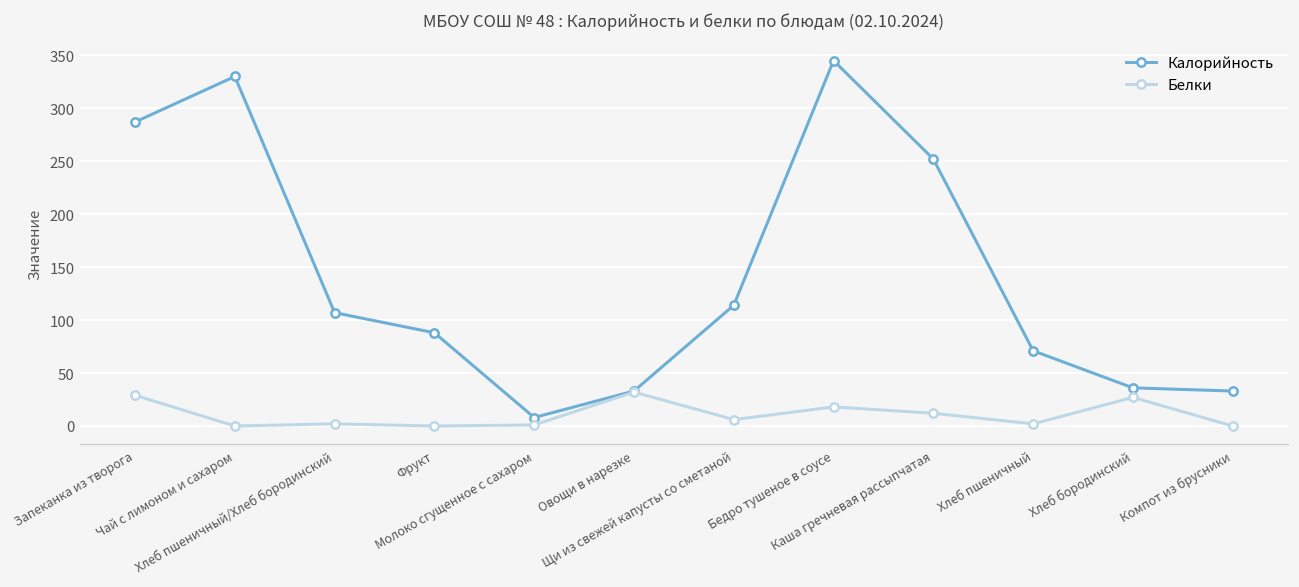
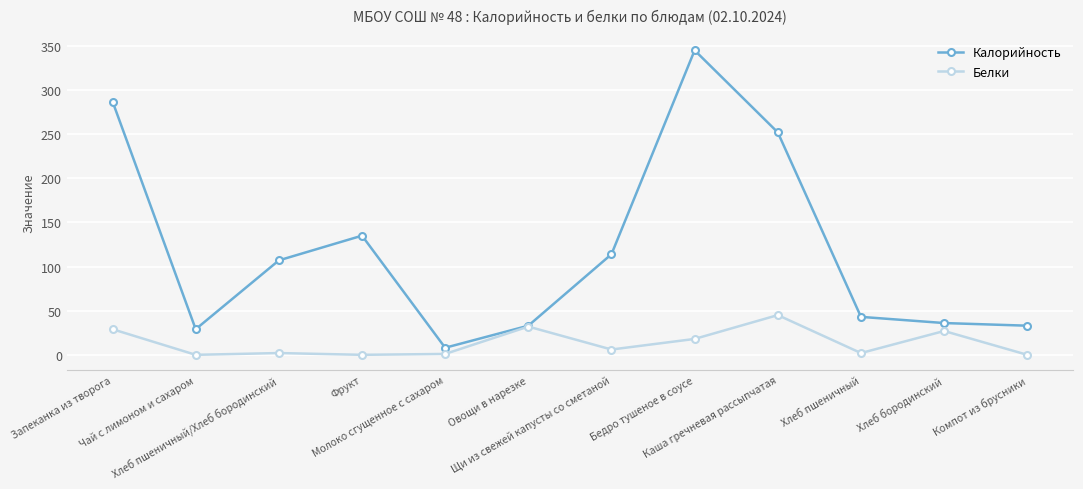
  {
    "Калорийность": {
      "Запеканка из творога": 290,
-     "Чай с лимоном и сахаром": 330,
+     "Чай с лимоном и сахаром": 30,
      "Хлеб пшеничный/Хлеб бородинский": 110,
-     "Фрукт": 90,
+     "Фрукт": 140,
      "Молоко сгущенное с сахаром": 10,
      "Щи из свежей капусты со сметаной": 110,
      "Бедро тушеное в соусе": 350,
      "Каша гречневая рассыпчатая": 250,
-     "Хлеб пшеничный": 70,
+     "Хлеб пшеничный": 40,
      "Хлеб бородинский": 40,
      "Компот из брусники": 30
    },
    "Белки": {
      "Запеканка из творога": 30,
      "Чай с лимоном и сахаром": 0,
      "Хлеб пшеничный/Хлеб бородинский": 0,
      "Фрукт": 0,
      "Молоко сгущенное с сахаром": 0,
      "Щи из свежей капусты со сметаной": 10,
      "Бедро тушеное в соусе": 20,
-     "Каша гречневая рассыпчатая": 10,
+     "Каша гречневая рассыпчатая": 50,
      "Хлеб пшеничный": 0,
      "Хлеб бородинский": 30,
      "Компот из брусники": 0
    }
  }
